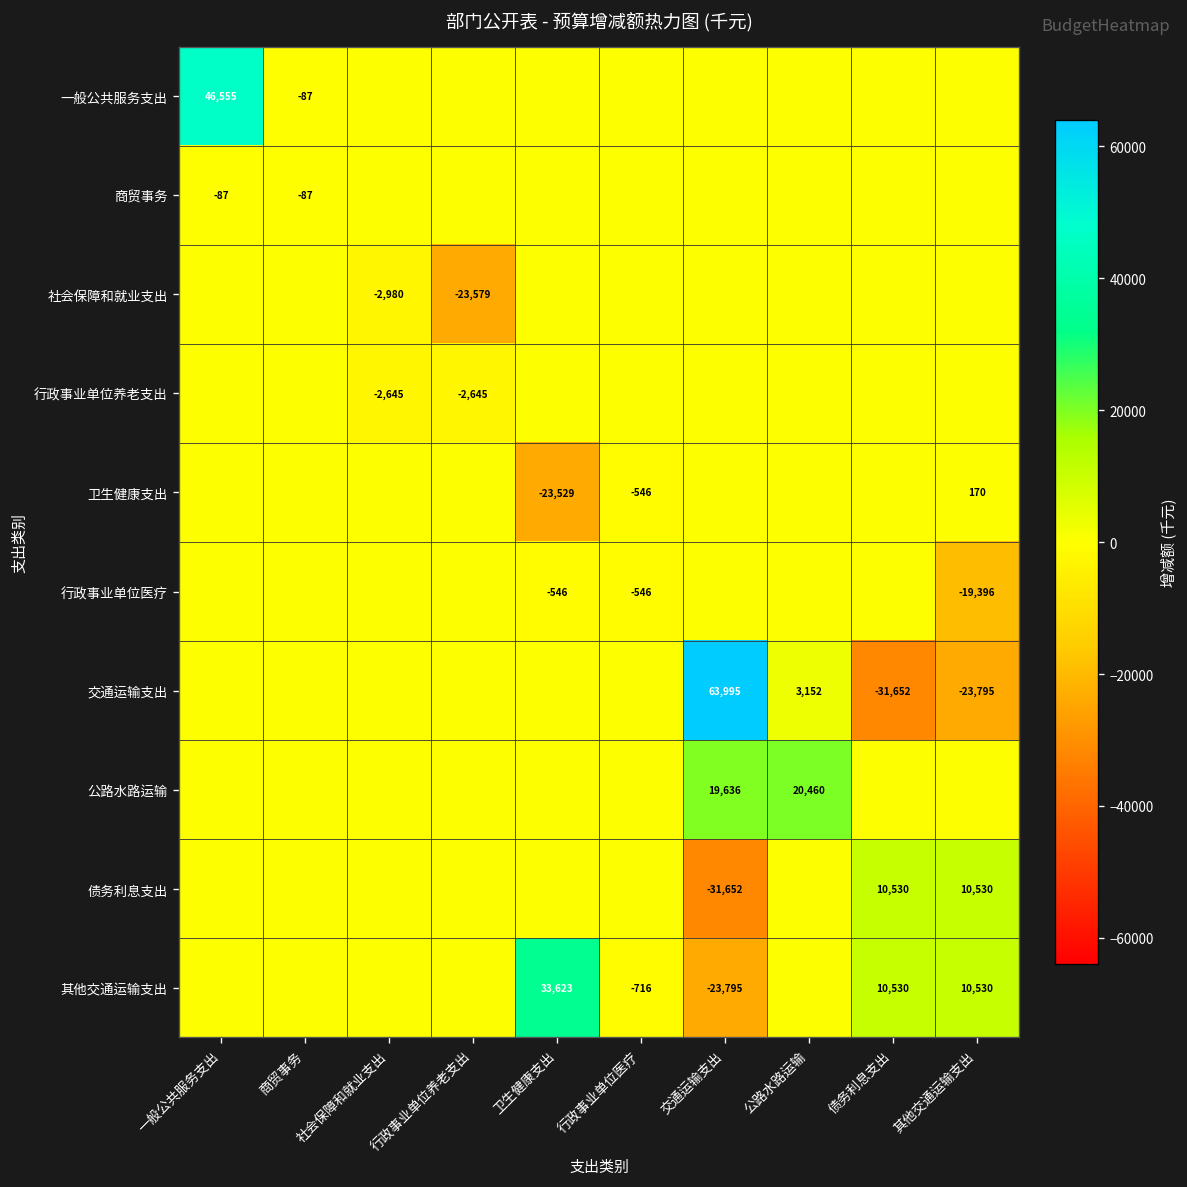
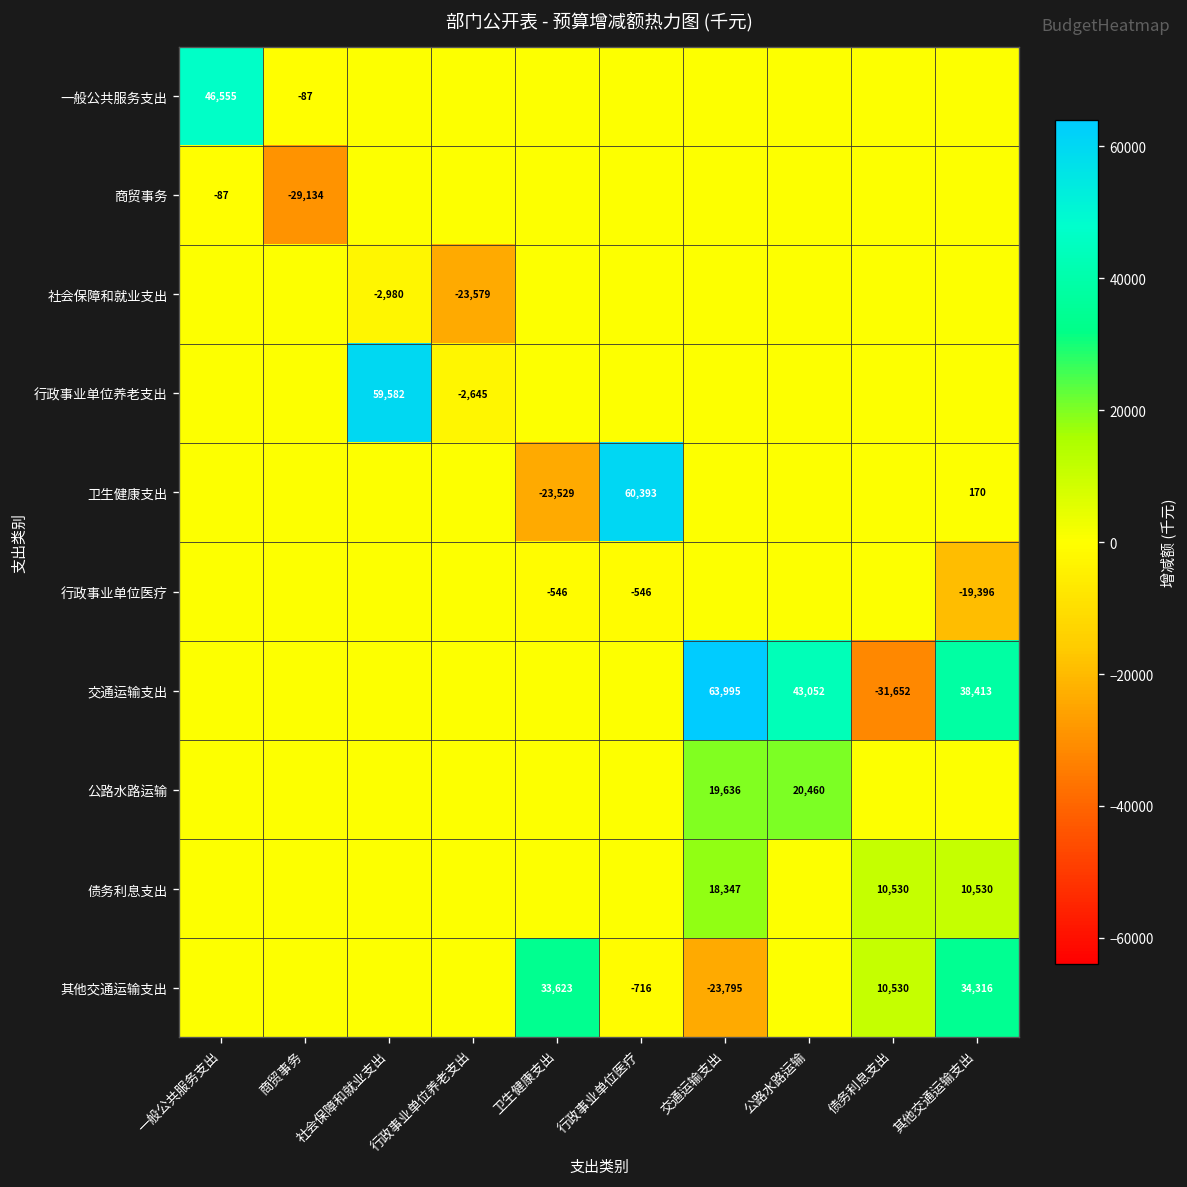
  {
    "一般公共服务支出": {
      "一般公共服务支出": "46,555",
      "商贸事务": "-87"
    },
    "商贸事务": {
      "一般公共服务支出": "-87",
-     "商贸事务": "-87"
+     "商贸事务": "-29,134"
    },
    "社会保障和就业支出": {
      "社会保障和就业支出": "-2,980",
      "行政事业单位养老支出": "-23,579"
    },
    "行政事业单位养老支出": {
-     "社会保障和就业支出": "-2,645",
+     "社会保障和就业支出": "59,582",
      "行政事业单位养老支出": "-2,645"
    },
    "卫生健康支出": {
      "卫生健康支出": "-23,529",
-     "行政事业单位医疗": "-546",
+     "行政事业单位医疗": "60,393",
      "其他交通运输支出": "170"
    },
    "行政事业单位医疗": {
      "卫生健康支出": "-546",
      "行政事业单位医疗": "-546",
      "其他交通运输支出": "-19,396"
    },
    "交通运输支出": {
      "交通运输支出": "63,995",
-     "公路水路运输": "3,152",
+     "公路水路运输": "43,052",
      "债务利息支出": "-31,652",
-     "其他交通运输支出": "-23,795"
+     "其他交通运输支出": "38,413"
    },
    "公路水路运输": {
      "交通运输支出": "19,636",
      "公路水路运输": "20,460"
    },
    "债务利息支出": {
-     "交通运输支出": "-31,652",
+     "交通运输支出": "18,347",
      "债务利息支出": "10,530",
      "其他交通运输支出": "10,530"
    },
    "其他交通运输支出": {
      "卫生健康支出": "33,623",
      "行政事业单位医疗": "-716",
      "交通运输支出": "-23,795",
      "债务利息支出": "10,530",
-     "其他交通运输支出": "10,530"
+     "其他交通运输支出": "34,316"
    }
  }
